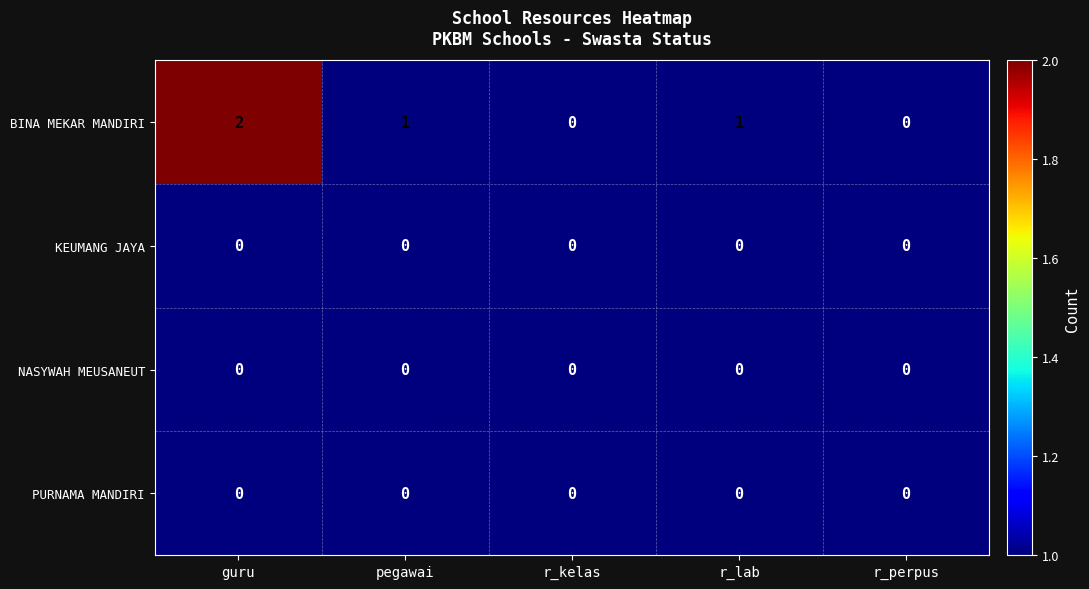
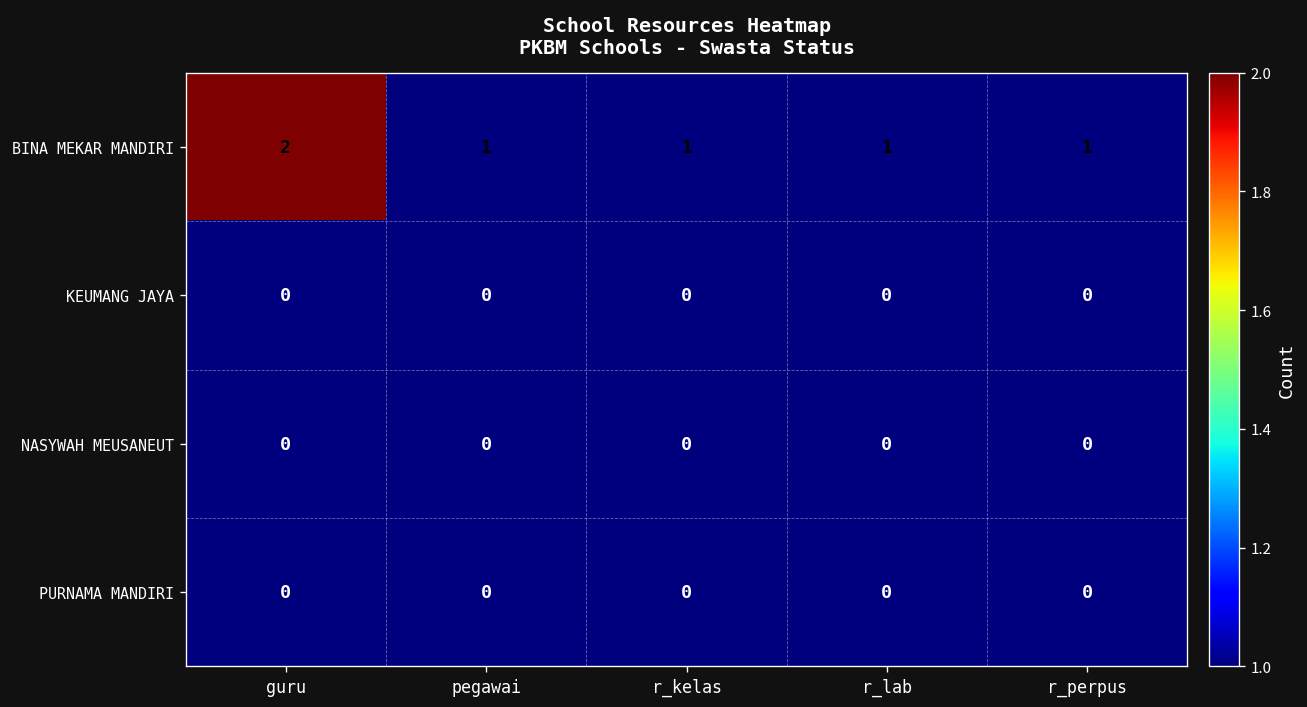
  {
    "BINA MEKAR MANDIRI": {
      "guru": 2,
      "pegawai": 1,
-     "r_kelas": 0,
+     "r_kelas": 1,
      "r_lab": 1,
-     "r_perpus": 0
+     "r_perpus": 1
    },
    "KEUMANG JAYA": {
      "guru": 0,
      "pegawai": 0,
      "r_kelas": 0,
      "r_lab": 0,
      "r_perpus": 0
    },
    "NASYWAH MEUSANEUT": {
      "guru": 0,
      "pegawai": 0,
      "r_kelas": 0,
      "r_lab": 0,
      "r_perpus": 0
    },
    "PURNAMA MANDIRI": {
      "guru": 0,
      "pegawai": 0,
      "r_kelas": 0,
      "r_lab": 0,
      "r_perpus": 0
    }
  }
